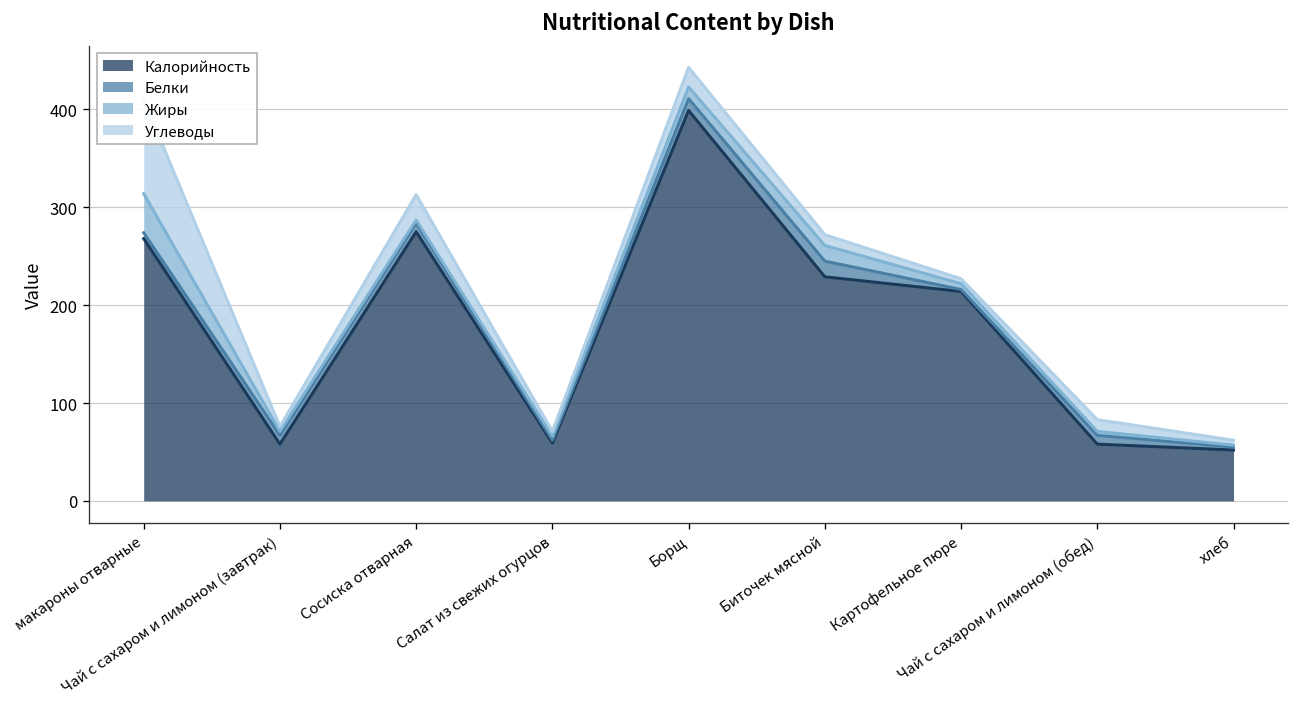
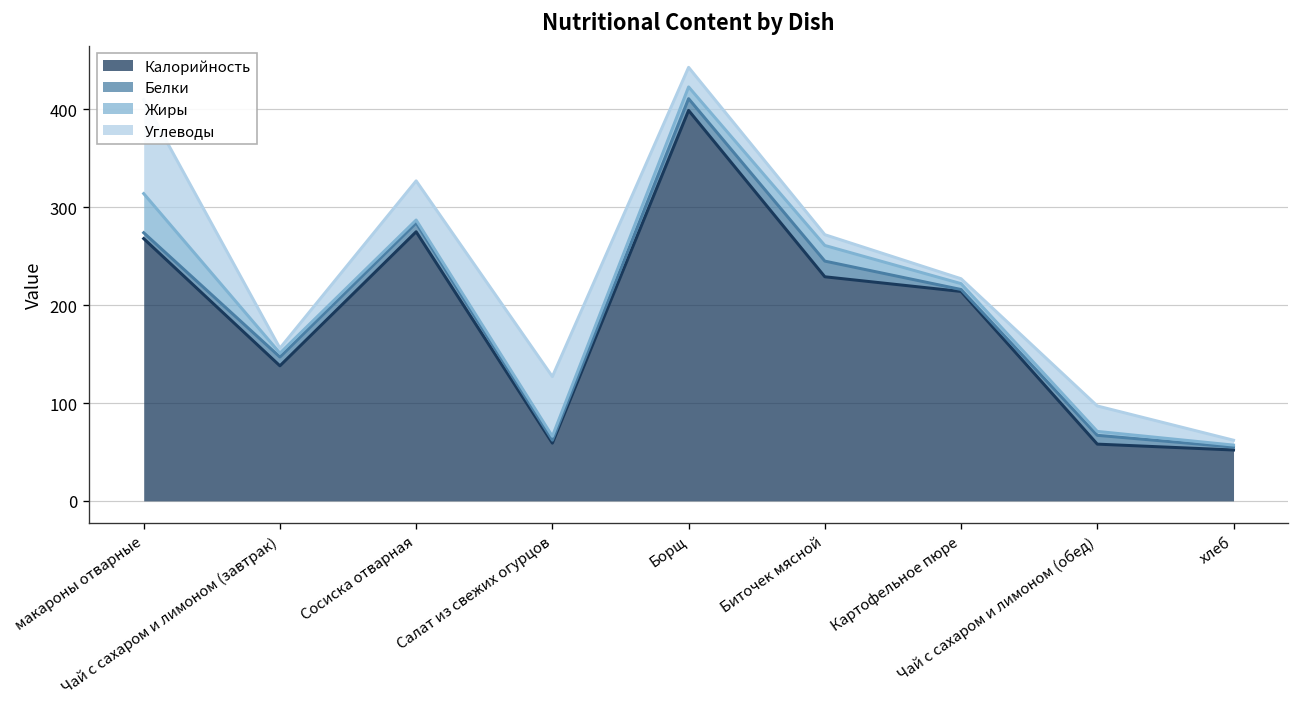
  {
    "Калорийность": {
      "макароны отварные": 270,
-     "Чай с сахаром и лимоном (завтрак)": 60,
+     "Чай с сахаром и лимоном (завтрак)": 140,
      "Сосиска отварная": 280,
      "Борщ": 400,
      "Биточек мясной": 230,
      "Чай с сахаром и лимоном (обед)": 60
    },
    "Белки": {
      "макароны отварные": 10,
      "Чай с сахаром и лимоном (завтрак)": 10,
      "Борщ": 10,
      "Биточек мясной": 20,
      "Чай с сахаром и лимоном (обед)": 10
    },
    "Жиры": {
      "макароны отварные": 40,
      "Чай с сахаром и лимоном (завтрак)": 0,
      "Салат из свежих огурцов": 0,
      "Борщ": 10,
      "Биточек мясной": 20,
      "Картофельное пюре": 10,
      "Чай с сахаром и лимоном (обед)": 0
    },
    "Углеводы": {
      "Чай с сахаром и лимоном (завтрак)": 10,
-     "Сосиска отварная": 30,
-     "Салат из свежих огурцов": 10,
+     "Сосиска отварная": 40,
+     "Салат из свежих огурцов": 60,
      "Борщ": 20,
      "Биточек мясной": 10,
      "Картофельное пюре": 10,
-     "Чай с сахаром и лимоном (обед)": 10,
+     "Чай с сахаром и лимоном (обед)": 30,
      "хлеб": 10
    }
  }
